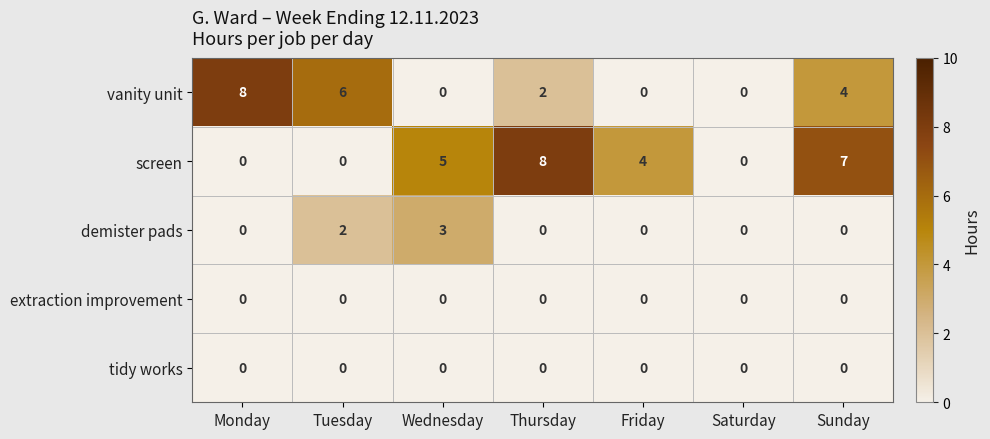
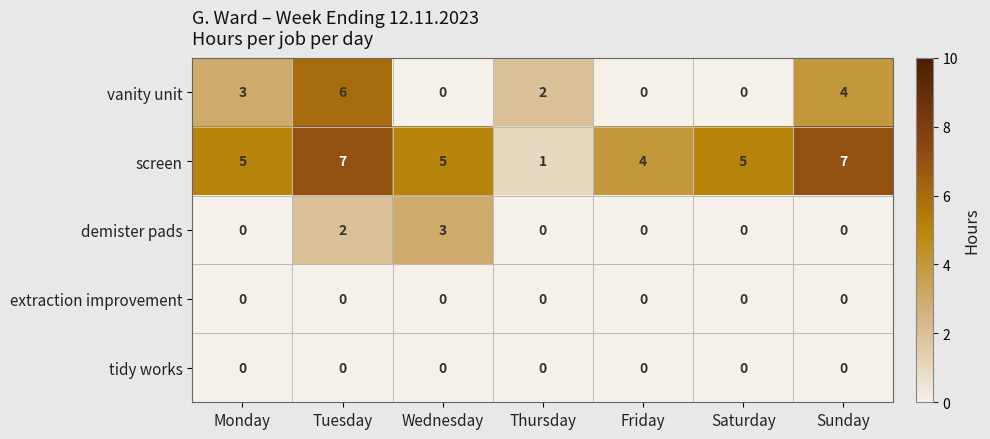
  {
    "vanity unit": {
-     "Monday": 8,
+     "Monday": 3,
      "Tuesday": 6,
      "Wednesday": 0,
      "Thursday": 2,
      "Friday": 0,
      "Saturday": 0,
      "Sunday": 4
    },
    "screen": {
-     "Monday": 0,
-     "Tuesday": 0,
+     "Monday": 5,
+     "Tuesday": 7,
      "Wednesday": 5,
-     "Thursday": 8,
+     "Thursday": 1,
      "Friday": 4,
-     "Saturday": 0,
+     "Saturday": 5,
      "Sunday": 7
    },
    "demister pads": {
      "Monday": 0,
      "Tuesday": 2,
      "Wednesday": 3,
      "Thursday": 0,
      "Friday": 0,
      "Saturday": 0,
      "Sunday": 0
    },
    "extraction improvement": {
      "Monday": 0,
      "Tuesday": 0,
      "Wednesday": 0,
      "Thursday": 0,
      "Friday": 0,
      "Saturday": 0,
      "Sunday": 0
    },
    "tidy works": {
      "Monday": 0,
      "Tuesday": 0,
      "Wednesday": 0,
      "Thursday": 0,
      "Friday": 0,
      "Saturday": 0,
      "Sunday": 0
    }
  }
